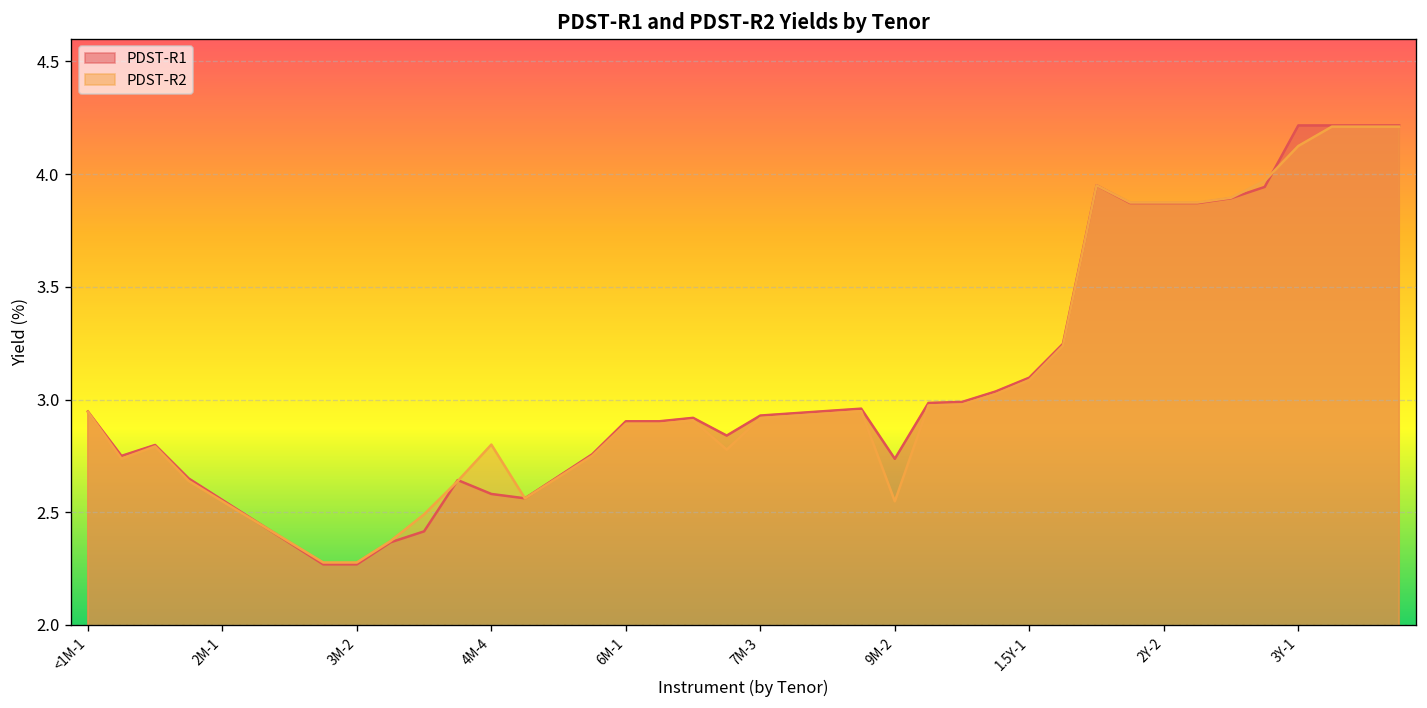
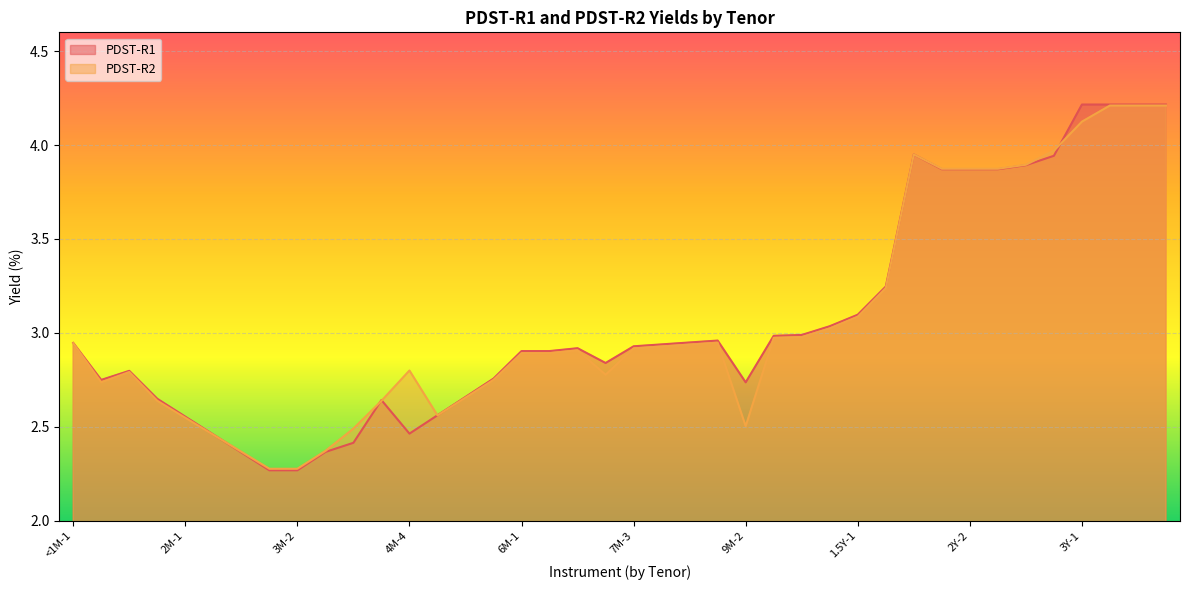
  {
    "PDST-R1": {
-     "4M-4": 2.58,
+     "4M-4": 2.46,
      "9M-2": 2.74,
      "3Y-1": 4.22
    },
    "PDST-R2": {
      "4M-4": 2.80,
-     "9M-2": 2.55,
+     "9M-2": 2.50,
      "3Y-1": 4.12
    }
  }
